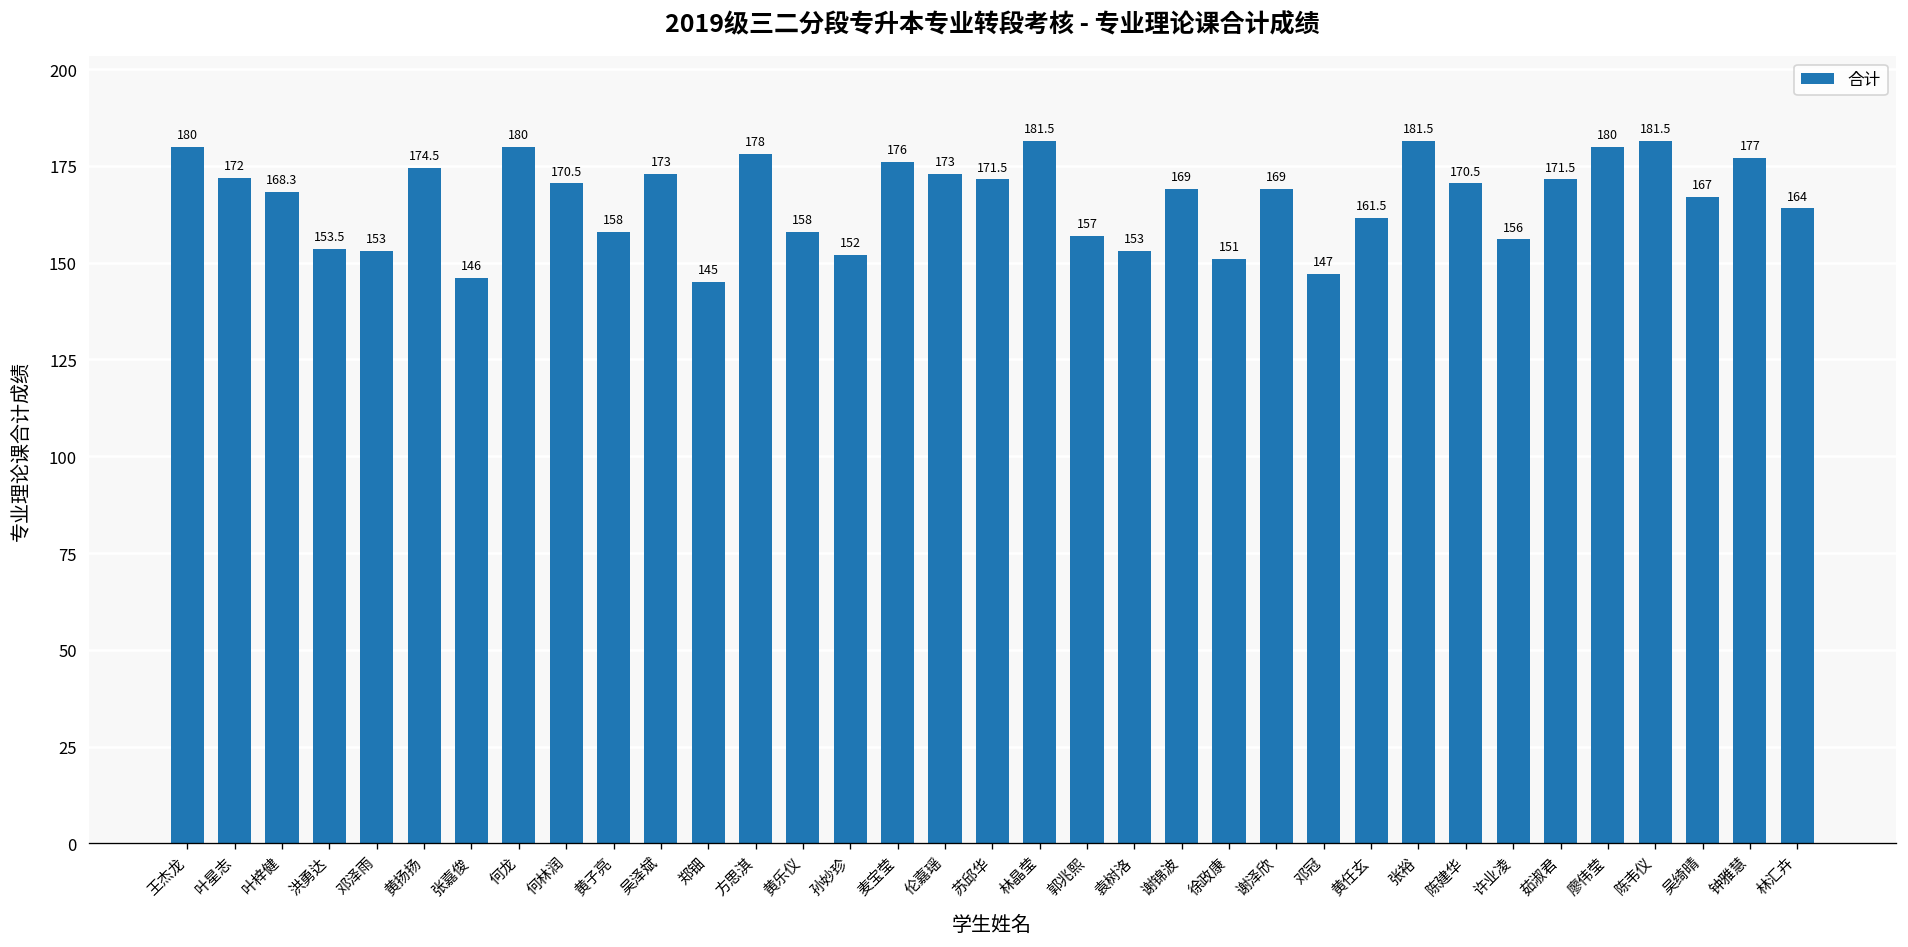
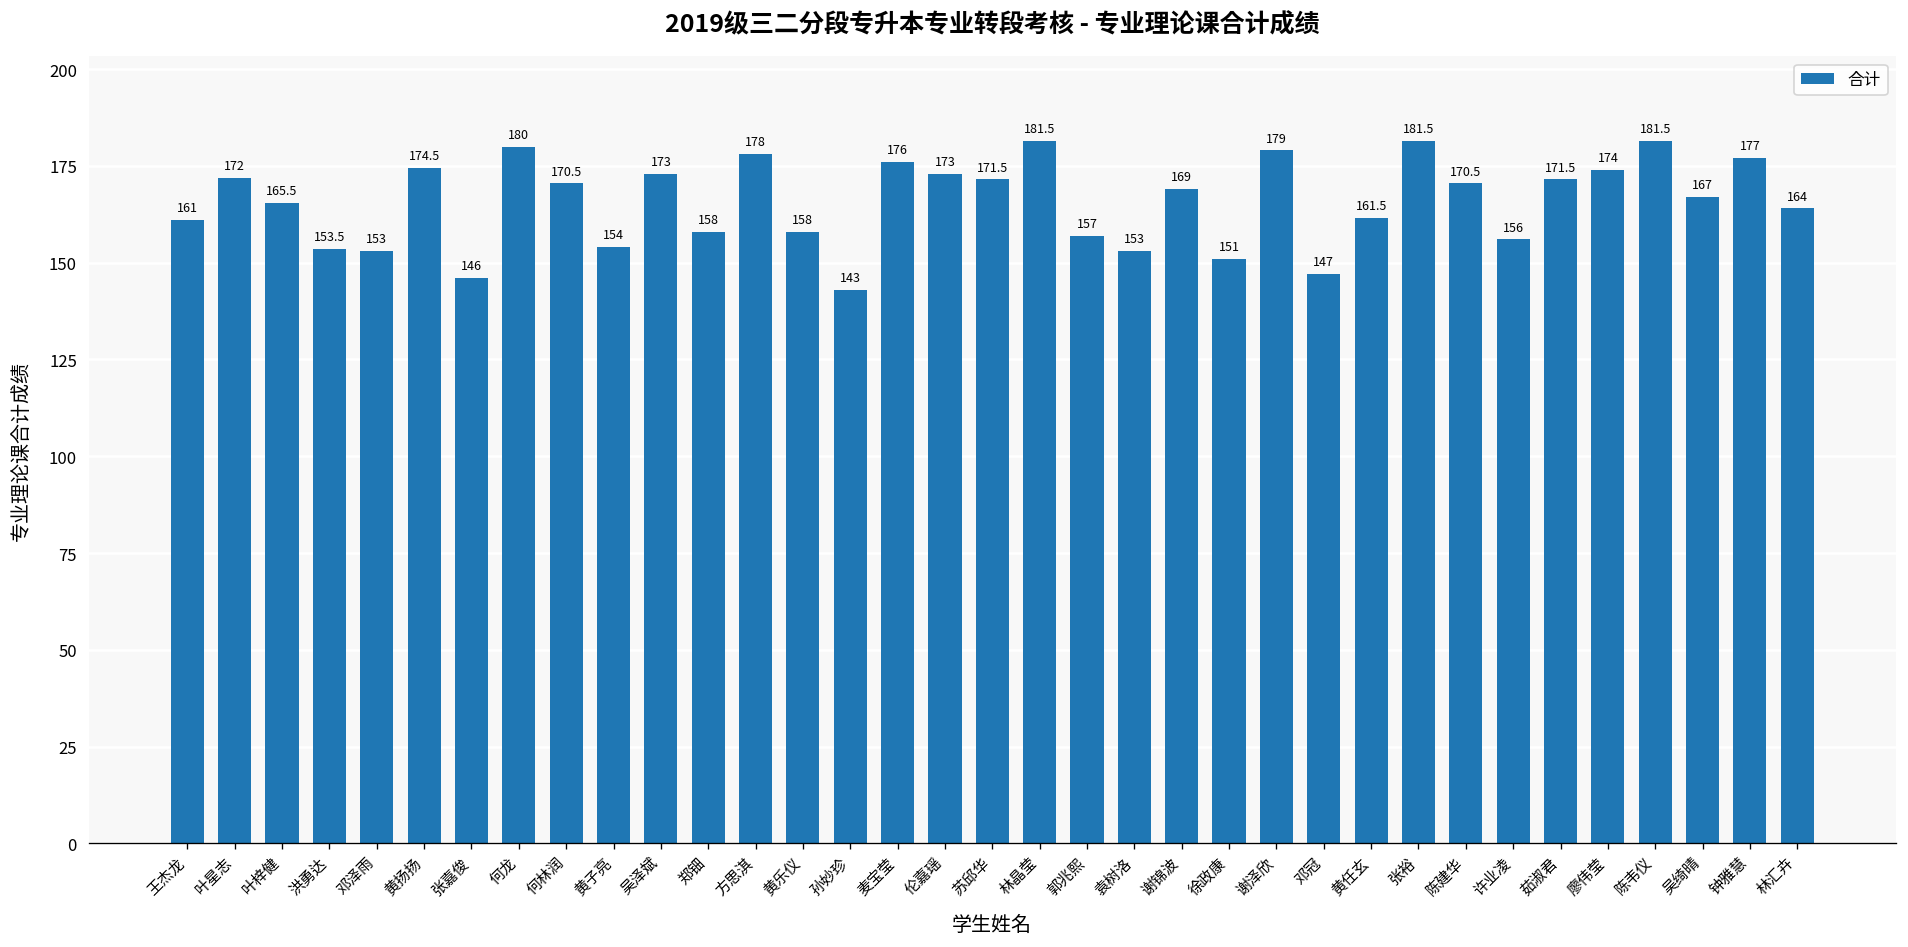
  {
-   "王杰龙": 180,
+   "王杰龙": 161,
    "叶星志": 172,
-   "叶梓健": 168.3,
+   "叶梓健": 165.5,
    "洪勇达": 153.5,
    "邓泽雨": 153,
    "黄扬扬": 174.5,
    "张嘉俊": 146,
    "何龙": 180,
    "何林润": 170.5,
-   "黄子亮": 158,
+   "黄子亮": 154,
    "吴泽斌": 173,
-   "郑钿": 145,
+   "郑钿": 158,
    "方思淇": 178,
    "黄乐仪": 158,
-   "孙妙珍": 152,
+   "孙妙珍": 143,
    "麦宝莹": 176,
    "伦嘉瑶": 173,
    "苏邱华": 171.5,
    "林晶莹": 181.5,
    "郭兆熙": 157,
    "袁树洛": 153,
    "谢锦波": 169,
    "徐政康": 151,
-   "谢泽欣": 169,
+   "谢泽欣": 179,
    "邓冠": 147,
    "黄任玄": 161.5,
    "张裕": 181.5,
    "陈建华": 170.5,
    "许业凌": 156,
    "茹淑君": 171.5,
-   "廖伟莹": 180,
+   "廖伟莹": 174,
    "陈韦仪": 181.5,
    "吴绮晴": 167,
    "钟雅慧": 177,
    "林汇卉": 164
  }
